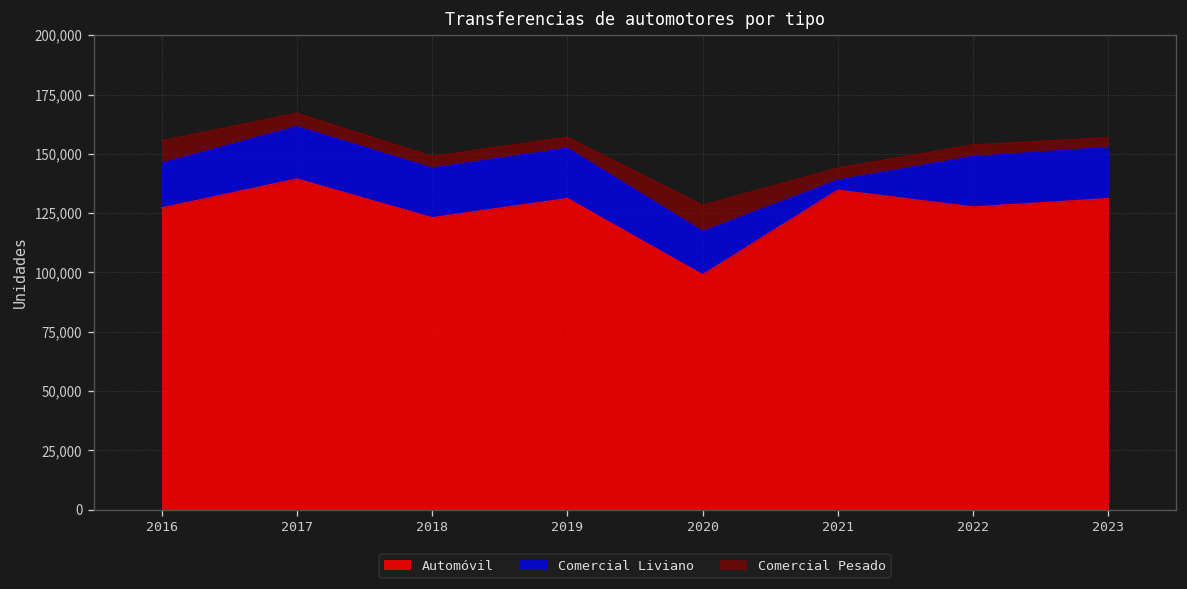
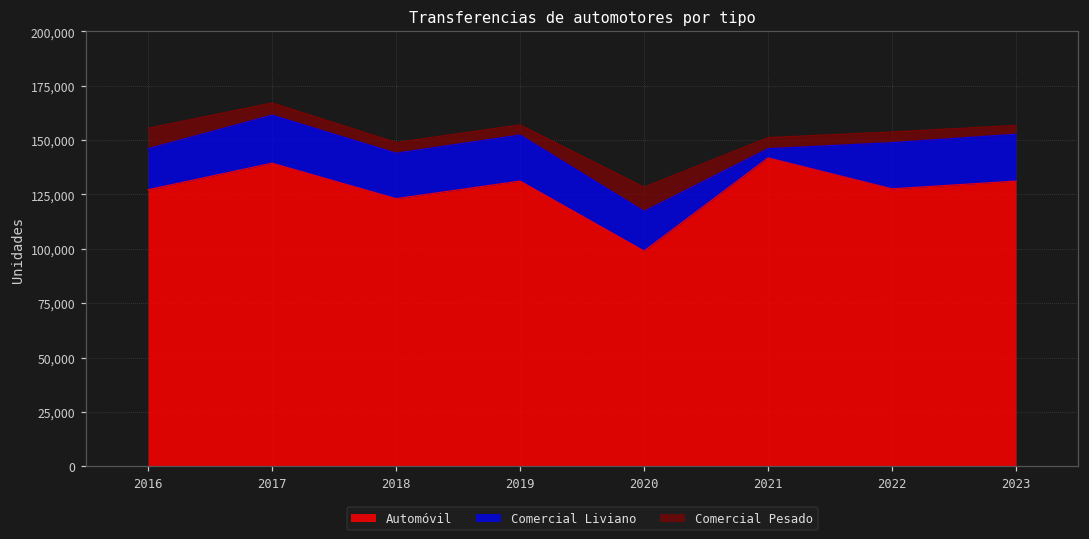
  {
    "Automóvil": {
      "2016": "127,000",
      "2017": "139,000",
      "2018": "123,000",
      "2019": "131,000",
      "2020": "99,000",
-     "2021": "135,000",
+     "2021": "142,000",
      "2022": "128,000",
      "2023": "131,000"
    },
    "Comercial Liviano": {
      "2016": "19,000",
      "2017": "22,000",
      "2018": "21,000",
      "2019": "21,000",
      "2020": "18,000",
      "2021": "4,000",
      "2022": "21,000",
      "2023": "22,000"
    },
    "Comercial Pesado": {
      "2016": "9,000",
      "2017": "6,000",
      "2018": "5,000",
      "2019": "5,000",
      "2020": "11,000",
      "2021": "5,000",
      "2022": "5,000",
      "2023": "4,000"
    }
  }
